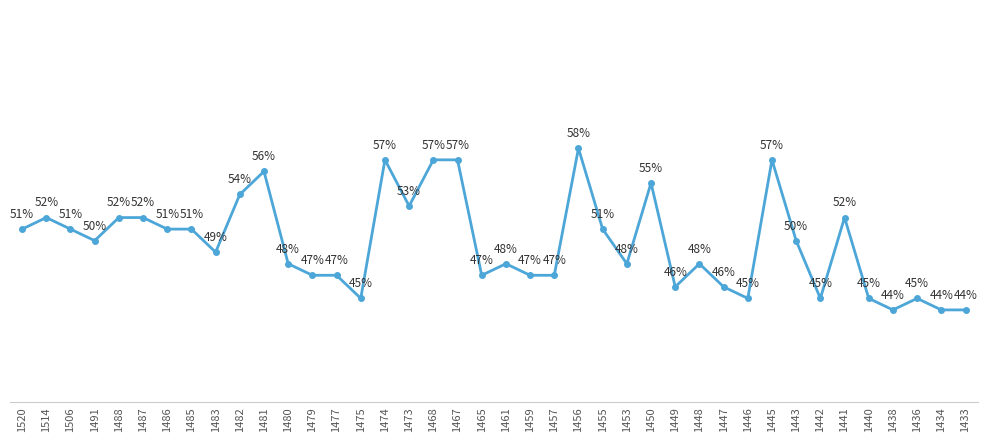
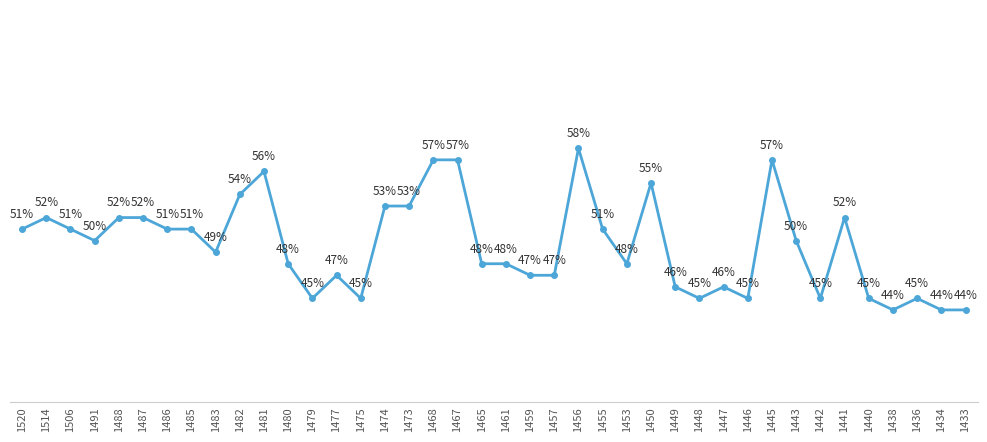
  {
    "1520": "51%",
    "1514": "52%",
    "1506": "51%",
    "1491": "50%",
    "1488": "52%",
    "1487": "52%",
    "1486": "51%",
    "1485": "51%",
    "1483": "49%",
    "1482": "54%",
    "1481": "56%",
    "1480": "48%",
-   "1479": "47%",
+   "1479": "45%",
    "1477": "47%",
    "1475": "45%",
-   "1474": "57%",
+   "1474": "53%",
    "1473": "53%",
    "1468": "57%",
    "1467": "57%",
-   "1465": "47%",
+   "1465": "48%",
    "1461": "48%",
    "1459": "47%",
    "1457": "47%",
    "1456": "58%",
    "1455": "51%",
    "1453": "48%",
    "1450": "55%",
    "1449": "46%",
-   "1448": "48%",
+   "1448": "45%",
    "1447": "46%",
    "1446": "45%",
    "1445": "57%",
    "1443": "50%",
    "1442": "45%",
    "1441": "52%",
    "1440": "45%",
    "1438": "44%",
    "1436": "45%",
    "1434": "44%",
    "1433": "44%"
  }
